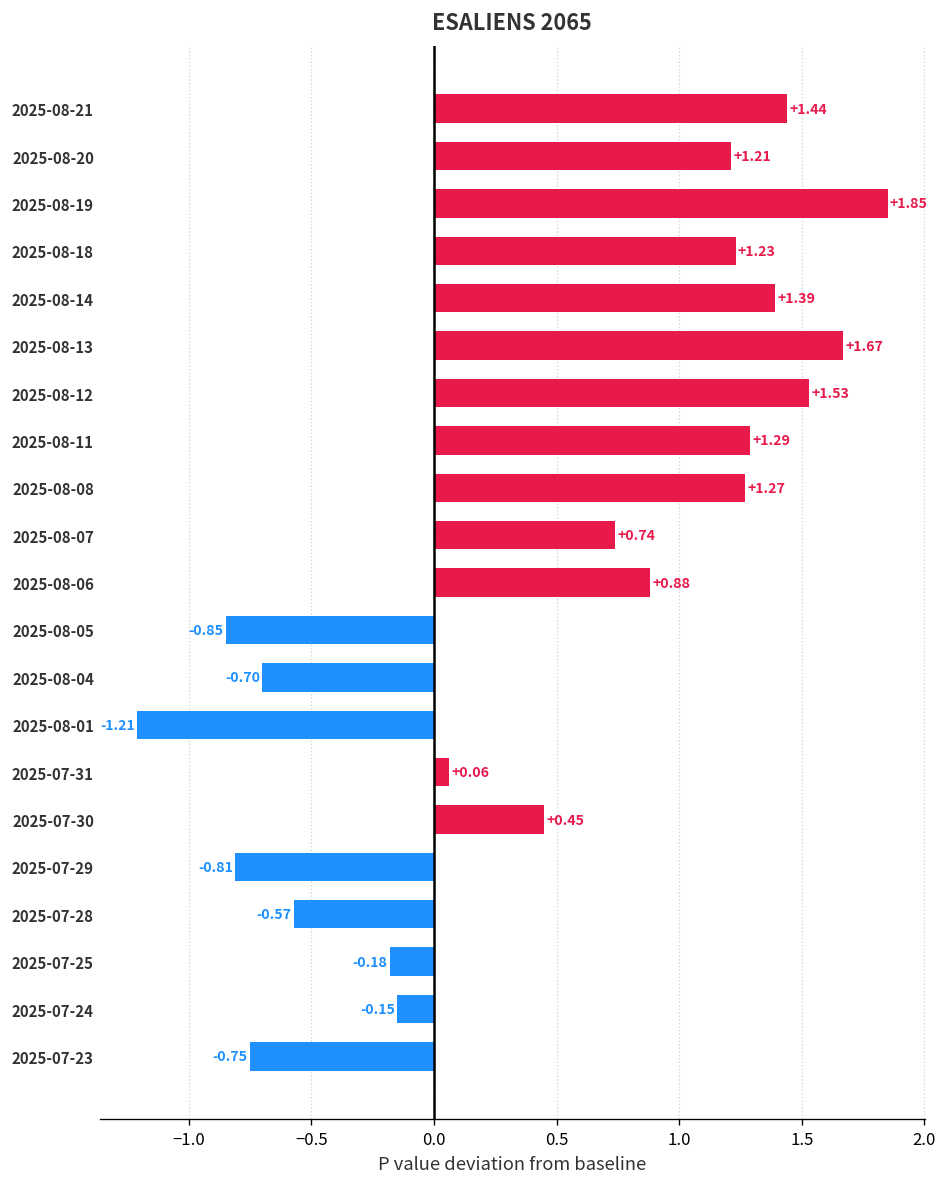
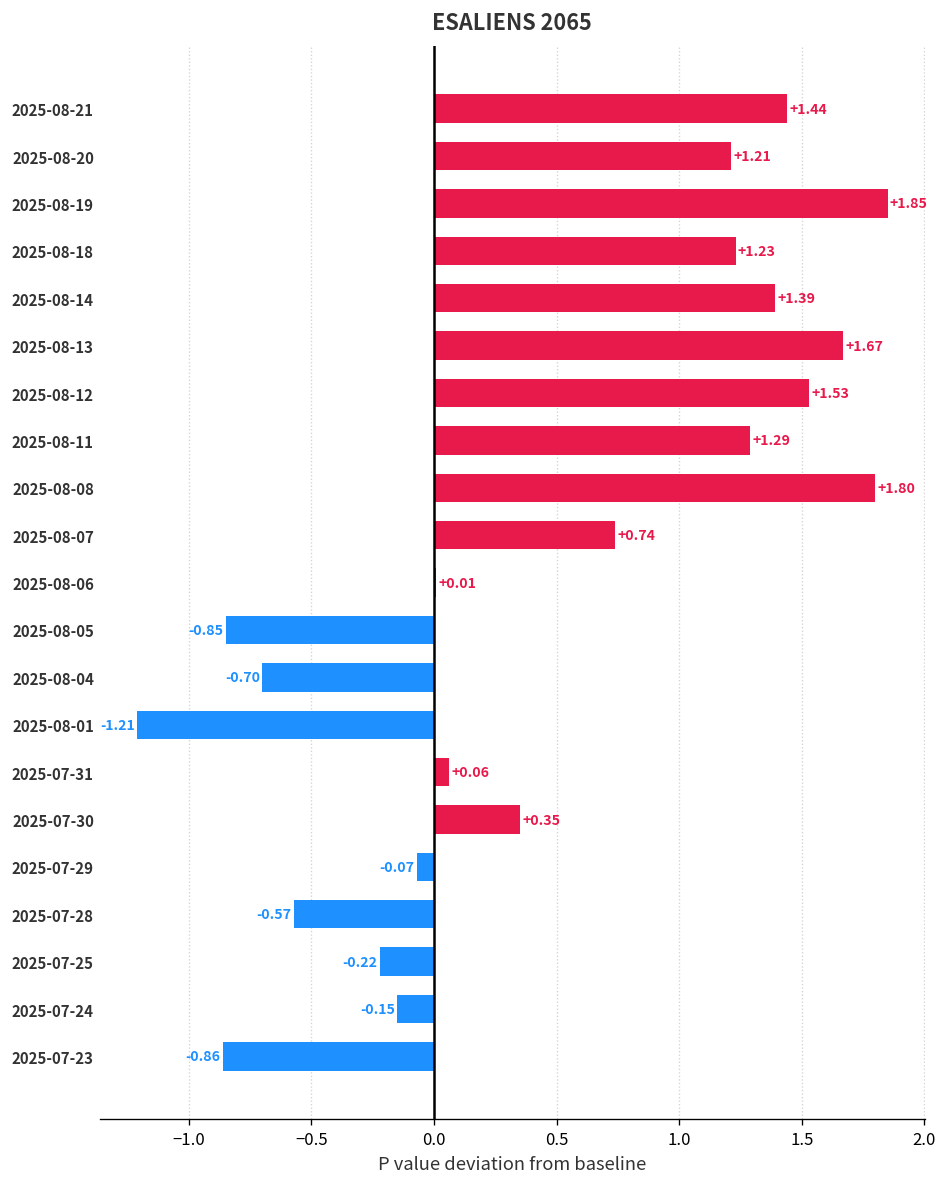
  {
    "2025-08-21": "+1.44",
    "2025-08-20": "+1.21",
    "2025-08-19": "+1.85",
    "2025-08-18": "+1.23",
    "2025-08-14": "+1.39",
    "2025-08-13": "+1.67",
    "2025-08-12": "+1.53",
    "2025-08-11": "+1.29",
-   "2025-08-08": "+1.27",
+   "2025-08-08": "+1.80",
    "2025-08-07": "+0.74",
-   "2025-08-06": "+0.88",
+   "2025-08-06": "+0.01",
    "2025-08-05": "-0.85",
    "2025-08-04": "-0.70",
    "2025-08-01": "-1.21",
    "2025-07-31": "+0.06",
-   "2025-07-30": "+0.45",
-   "2025-07-29": "-0.81",
+   "2025-07-30": "+0.35",
+   "2025-07-29": "-0.07",
    "2025-07-28": "-0.57",
-   "2025-07-25": "-0.18",
+   "2025-07-25": "-0.22",
    "2025-07-24": "-0.15",
-   "2025-07-23": "-0.75"
+   "2025-07-23": "-0.86"
  }
